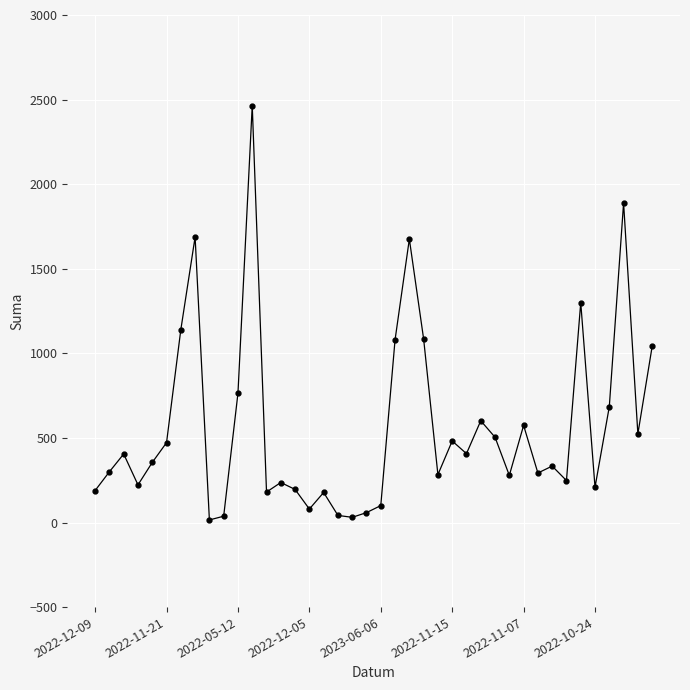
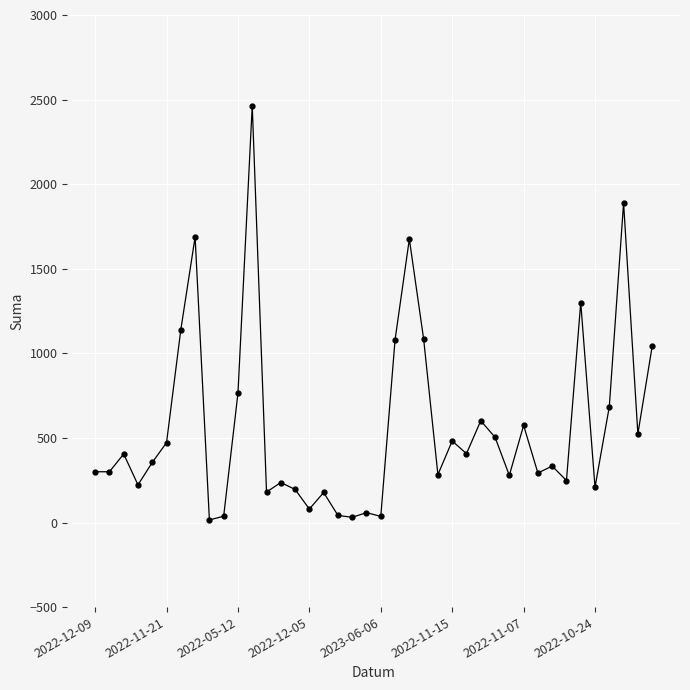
  {
-   "2022-12-09": 190,
+   "2022-12-09": 300,
    "2022-05-12": 760,
    "2022-12-05": 80,
-   "2023-06-06": 100,
+   "2023-06-06": 40,
    "2022-11-15": 480
  }
